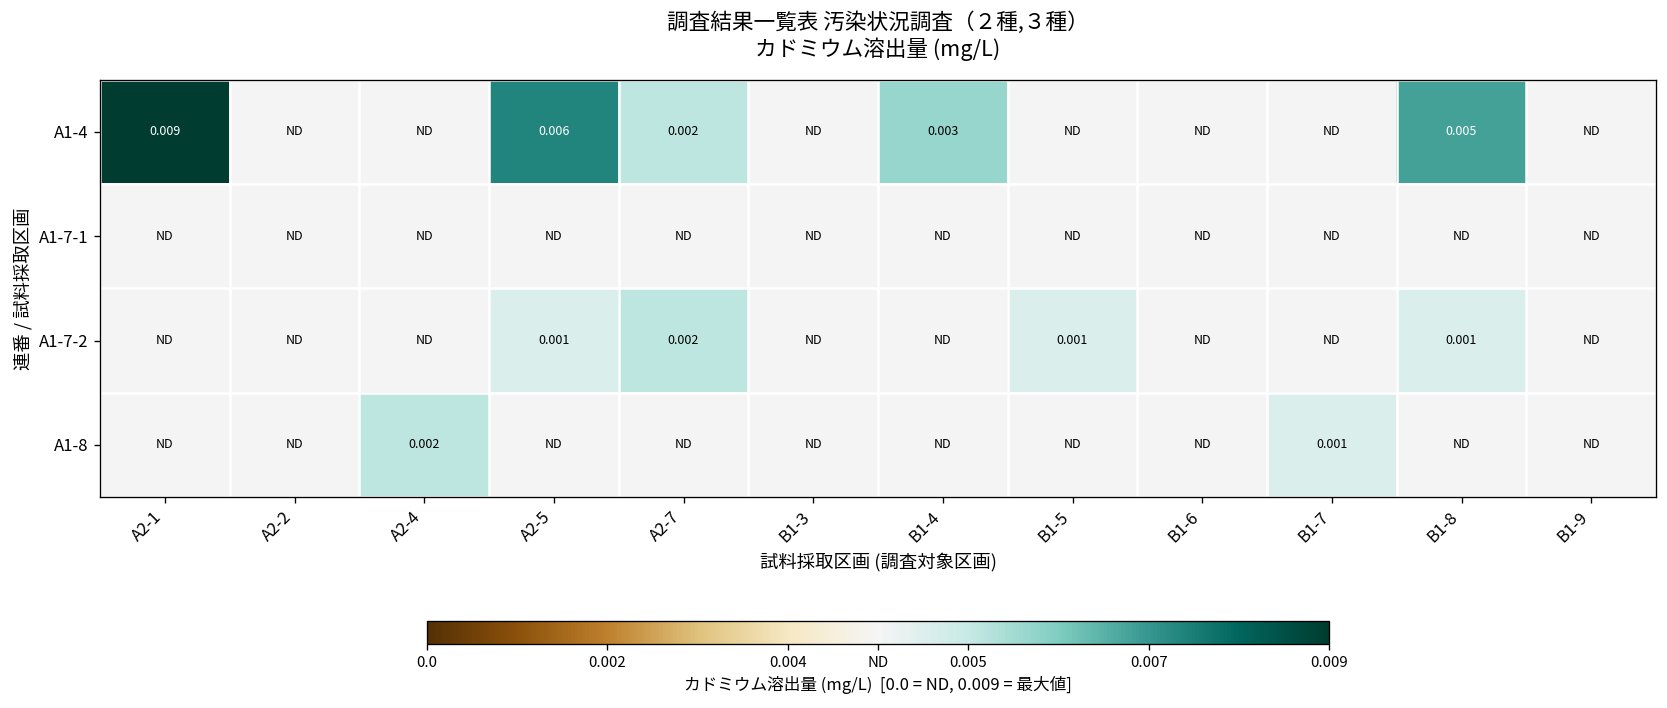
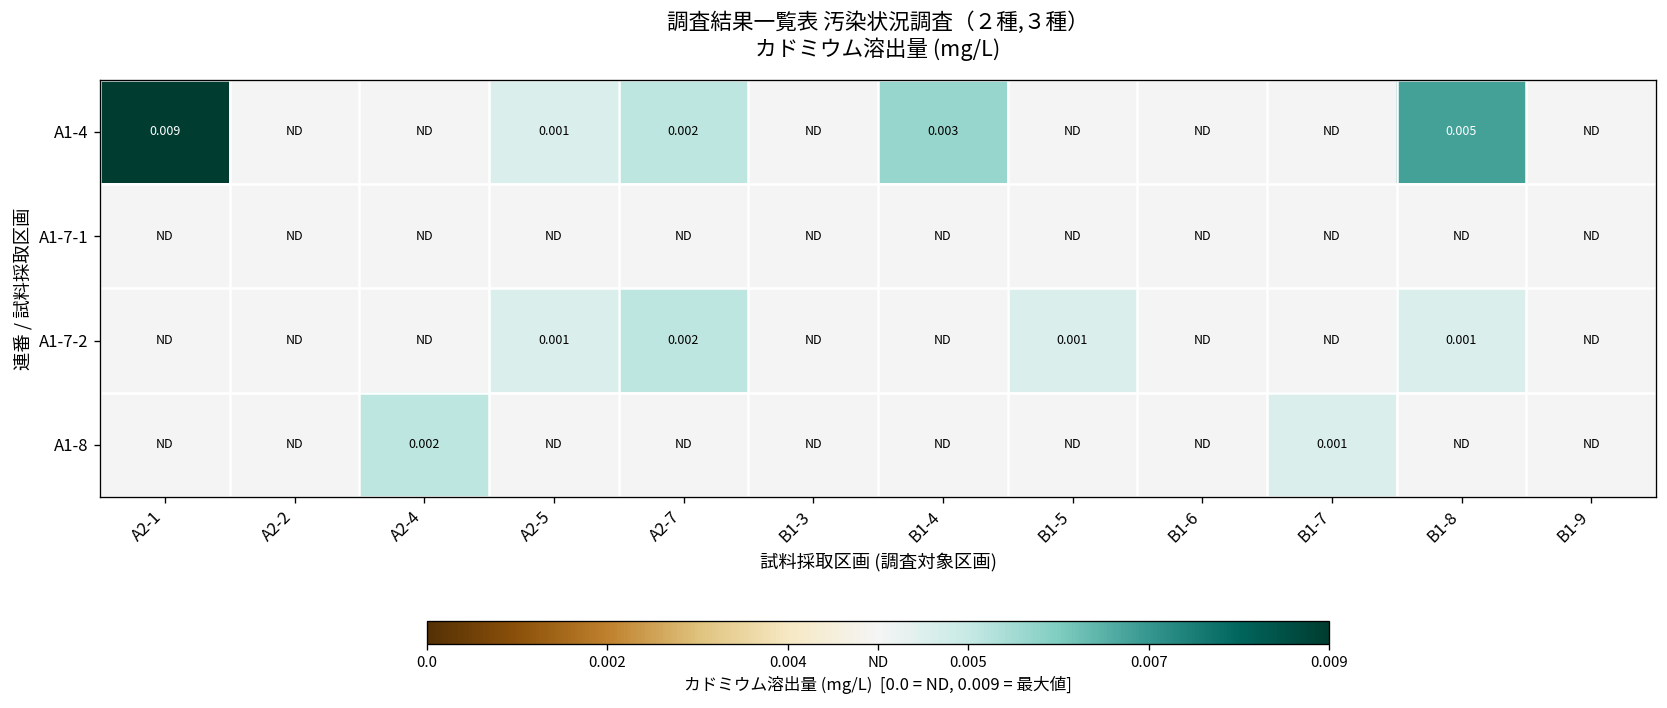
  {
    "A1-4": {
      "A2-1": 0.009,
-     "A2-5": 0.006,
+     "A2-5": 0.001,
      "A2-7": 0.002,
      "B1-4": 0.003,
      "B1-8": 0.005
    },
    "A1-7-2": {
      "A2-5": 0.001,
      "A2-7": 0.002,
      "B1-5": 0.001,
      "B1-8": 0.001
    },
    "A1-8": {
      "A2-4": 0.002,
      "B1-7": 0.001
    }
  }
